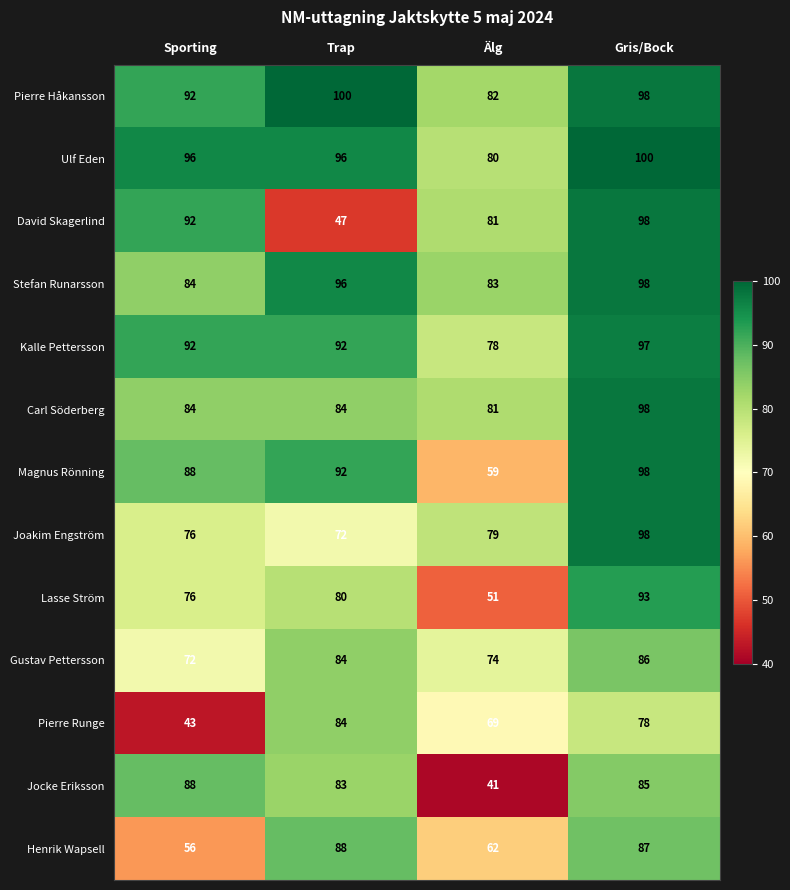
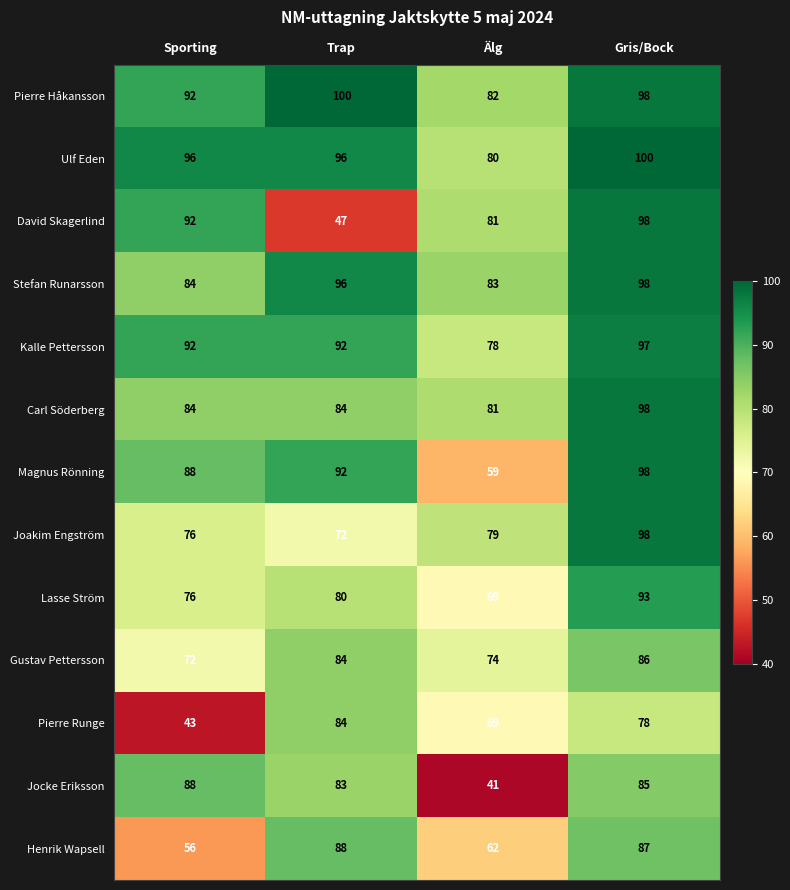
  {
    "Pierre Håkansson": {
      "Sporting": 92,
      "Trap": 100,
      "Älg": 82,
      "Gris/Bock": 98
    },
    "Ulf Eden": {
      "Sporting": 96,
      "Trap": 96,
      "Älg": 80,
      "Gris/Bock": 100
    },
    "David Skagerlind": {
      "Sporting": 92,
      "Trap": 47,
      "Älg": 81,
      "Gris/Bock": 98
    },
    "Stefan Runarsson": {
      "Sporting": 84,
      "Trap": 96,
      "Älg": 83,
      "Gris/Bock": 98
    },
    "Kalle Pettersson": {
      "Sporting": 92,
      "Trap": 92,
      "Älg": 78,
      "Gris/Bock": 97
    },
    "Carl Söderberg": {
      "Sporting": 84,
      "Trap": 84,
      "Älg": 81,
      "Gris/Bock": 98
    },
    "Magnus Rönning": {
      "Sporting": 88,
      "Trap": 92,
      "Älg": 59,
      "Gris/Bock": 98
    },
    "Joakim Engström": {
      "Sporting": 76,
      "Trap": 72,
      "Älg": 79,
      "Gris/Bock": 98
    },
    "Lasse Ström": {
      "Sporting": 76,
      "Trap": 80,
-     "Älg": 51,
+     "Älg": 69,
      "Gris/Bock": 93
    },
    "Gustav Pettersson": {
      "Sporting": 72,
      "Trap": 84,
      "Älg": 74,
      "Gris/Bock": 86
    },
    "Pierre Runge": {
      "Sporting": 43,
      "Trap": 84,
      "Älg": 69,
      "Gris/Bock": 78
    },
    "Jocke Eriksson": {
      "Sporting": 88,
      "Trap": 83,
      "Älg": 41,
      "Gris/Bock": 85
    },
    "Henrik Wapsell": {
      "Sporting": 56,
      "Trap": 88,
      "Älg": 62,
      "Gris/Bock": 87
    }
  }
